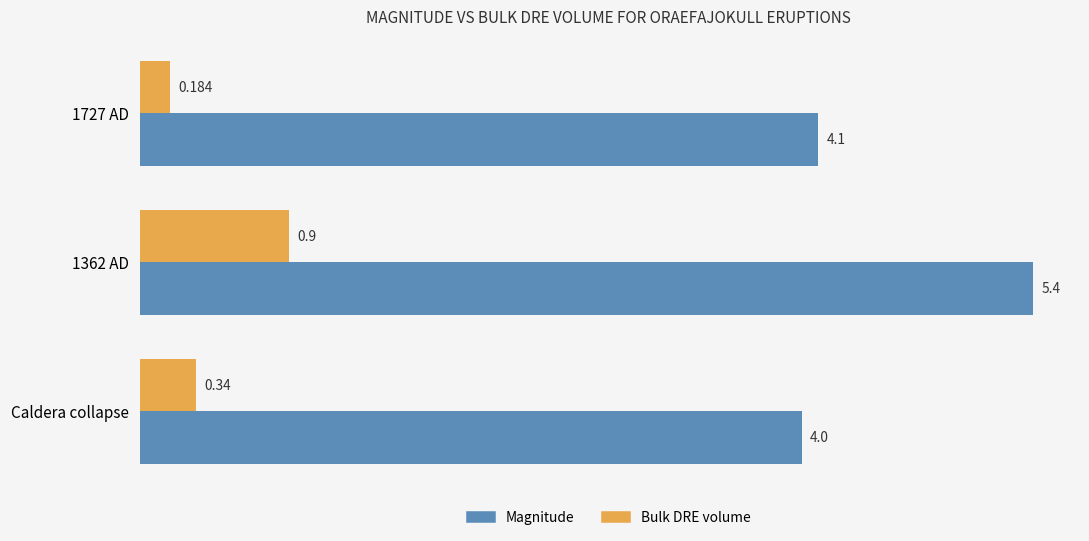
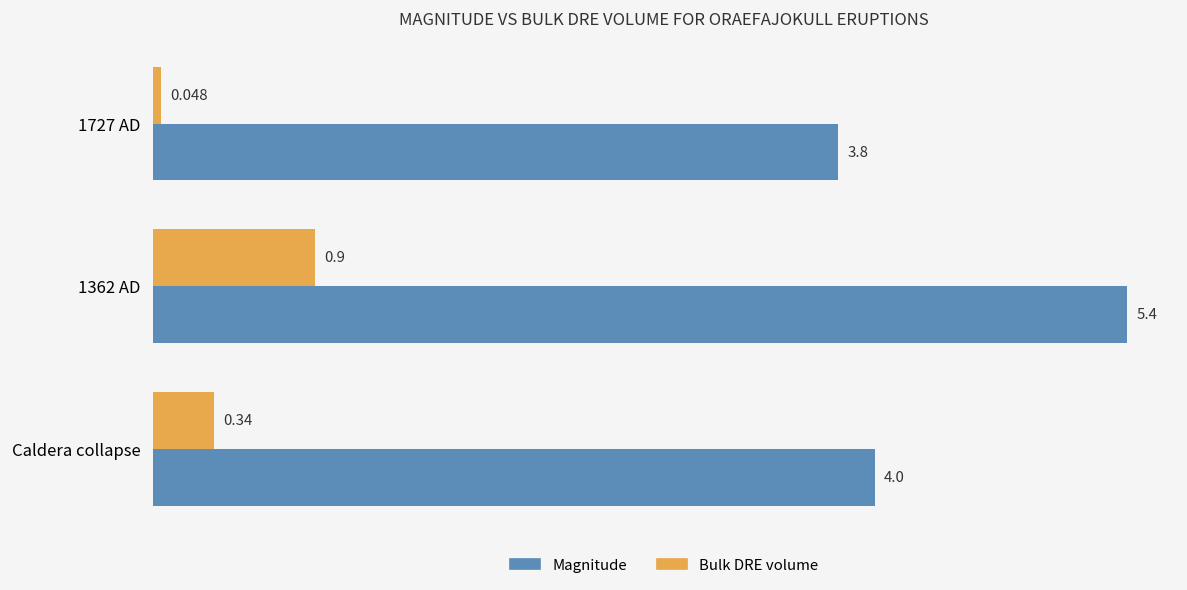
  {
    "Magnitude": {
-     "1727 AD": 4.1,
+     "1727 AD": 3.8,
      "1362 AD": 5.4,
      "Caldera collapse": 4.0
    },
    "Bulk DRE volume": {
-     "1727 AD": 0.184,
+     "1727 AD": 0.048,
      "1362 AD": 0.9,
      "Caldera collapse": 0.34
    }
  }
